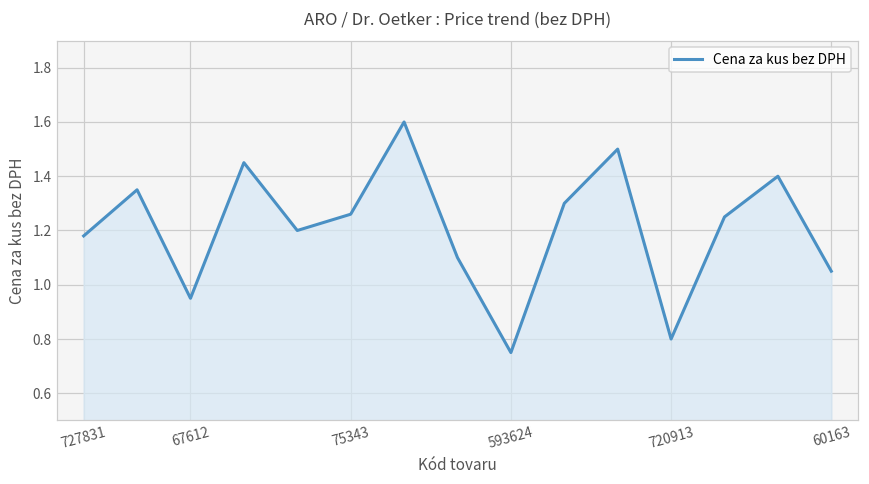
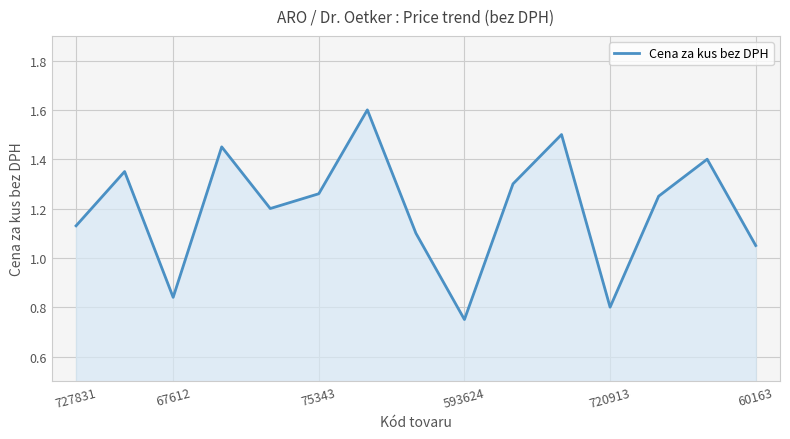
  {
-   "727831": 1.18,
-   "67612": 0.95,
+   "727831": 1.13,
+   "67612": 0.84,
    "75343": 1.26,
    "593624": 0.75,
    "720913": 0.80,
    "60163": 1.05
  }
